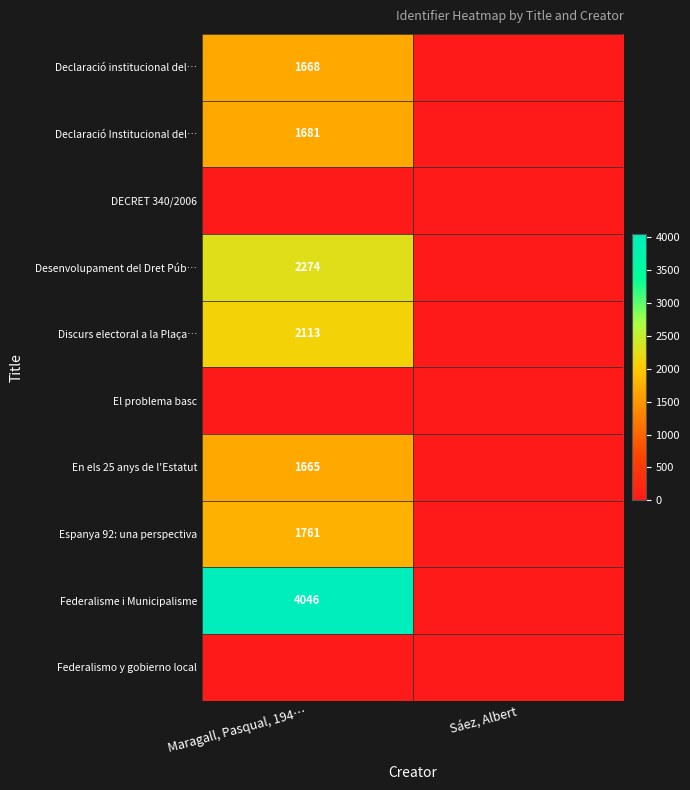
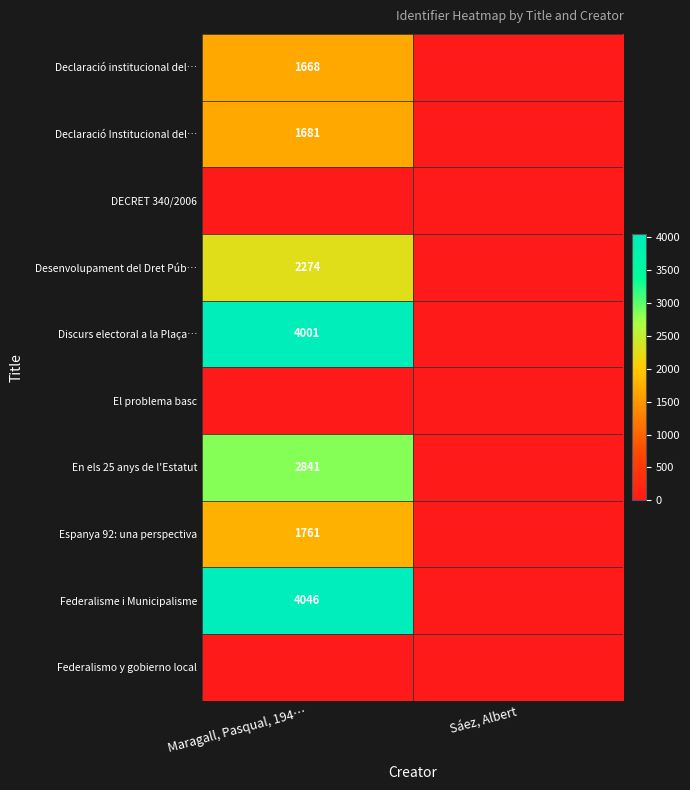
  {
    "Declaració institucional del…": {
      "Maragall, Pasqual, 194…": 1668
    },
    "Declaració Institucional del…": {
      "Maragall, Pasqual, 194…": 1681
    },
    "Desenvolupament del Dret Púb…": {
      "Maragall, Pasqual, 194…": 2274
    },
    "Discurs electoral a la Plaça…": {
-     "Maragall, Pasqual, 194…": 2113
+     "Maragall, Pasqual, 194…": 4001
    },
    "En els 25 anys de l'Estatut": {
-     "Maragall, Pasqual, 194…": 1665
+     "Maragall, Pasqual, 194…": 2841
    },
    "Espanya 92: una perspectiva": {
      "Maragall, Pasqual, 194…": 1761
    },
    "Federalisme i Municipalisme": {
      "Maragall, Pasqual, 194…": 4046
    }
  }
